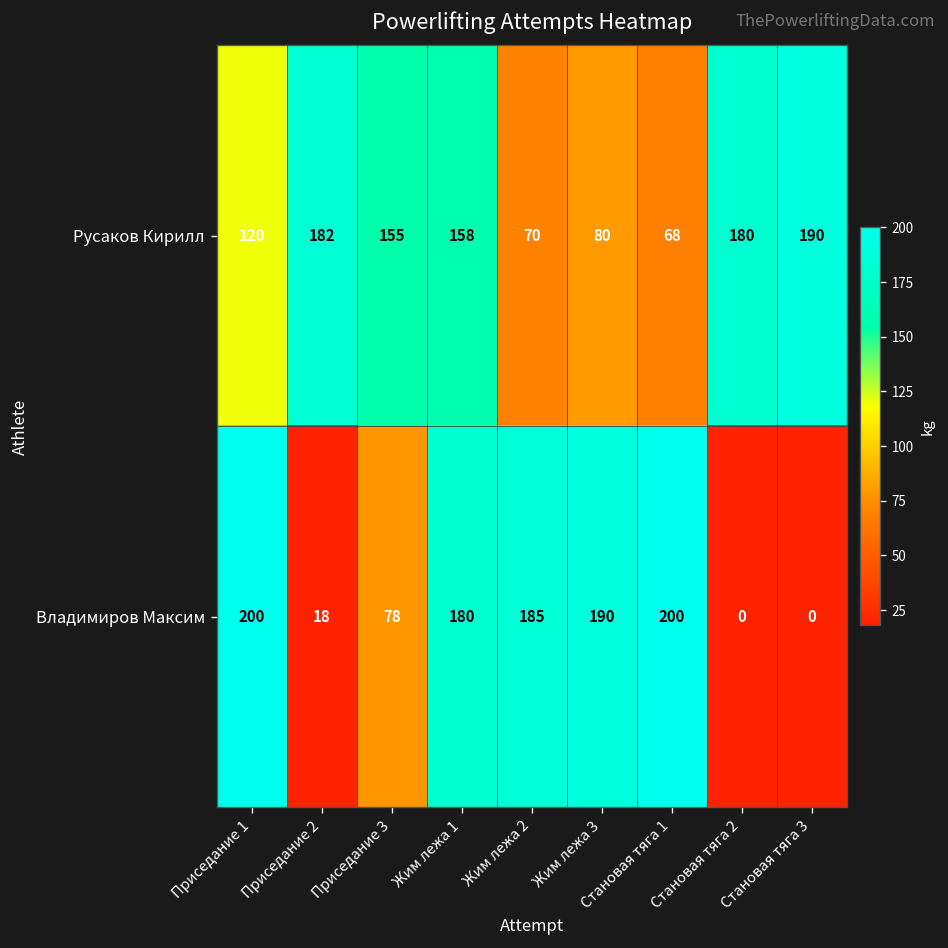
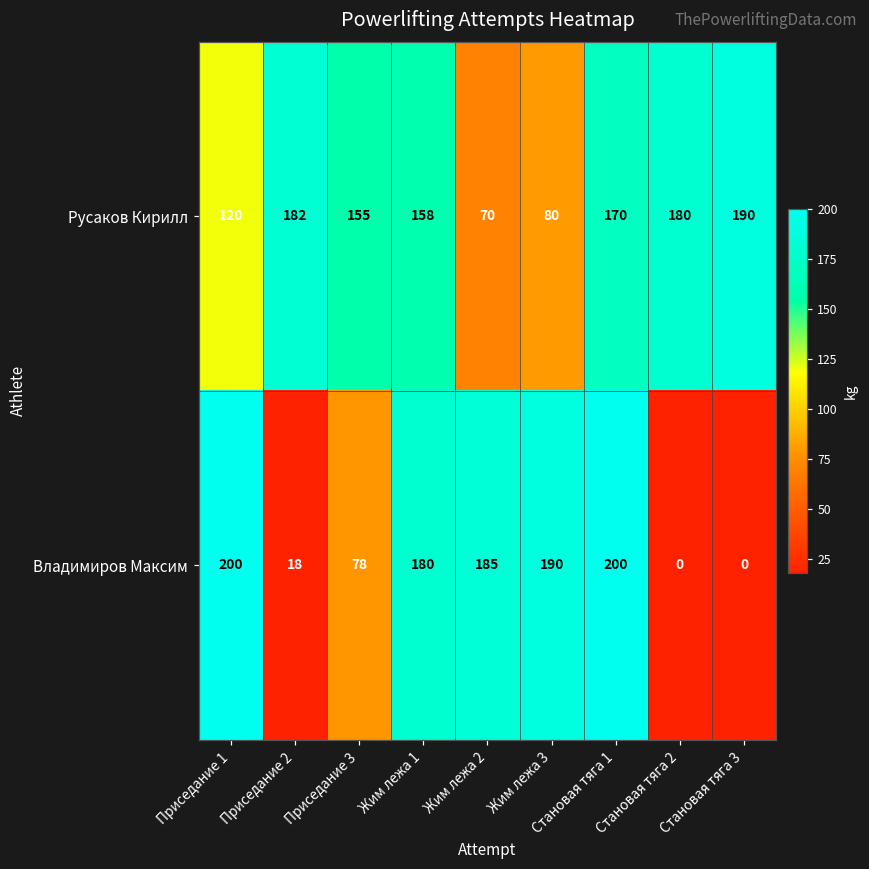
  {
    "Русаков Кирилл": {
      "Приседание 1": 120,
      "Приседание 2": 182,
      "Приседание 3": 155,
      "Жим лежа 1": 158,
      "Жим лежа 2": 70,
      "Жим лежа 3": 80,
-     "Становая тяга 1": 68,
+     "Становая тяга 1": 170,
      "Становая тяга 2": 180,
      "Становая тяга 3": 190
    },
    "Владимиров Максим": {
      "Приседание 1": 200,
      "Приседание 2": 18,
      "Приседание 3": 78,
      "Жим лежа 1": 180,
      "Жим лежа 2": 185,
      "Жим лежа 3": 190,
      "Становая тяга 1": 200,
      "Становая тяга 2": 0,
      "Становая тяга 3": 0
    }
  }
